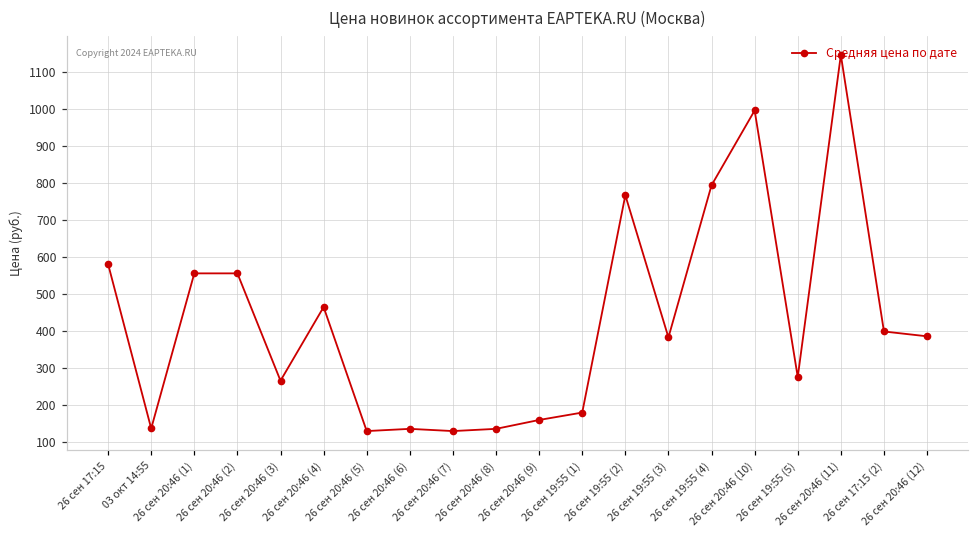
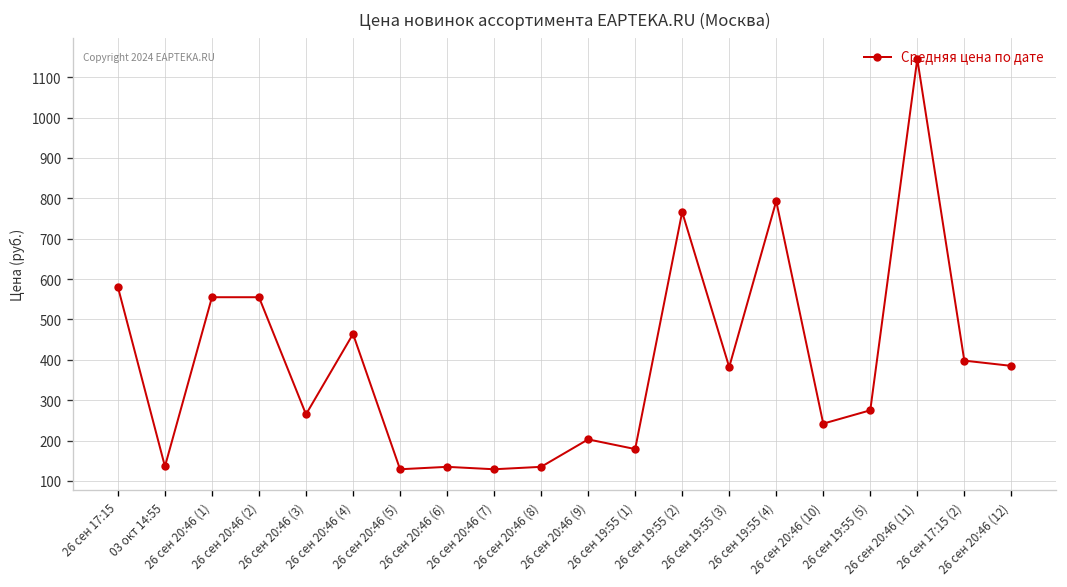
  {
    "26 сен 17:15": 580,
    "03 окт 14:55": 140,
    "26 сен 20:46 (1)": 560,
    "26 сен 20:46 (2)": 560,
    "26 сен 20:46 (3)": 270,
    "26 сен 20:46 (4)": 460,
    "26 сен 20:46 (5)": 130,
    "26 сен 20:46 (6)": 140,
    "26 сен 20:46 (7)": 130,
    "26 сен 20:46 (8)": 140,
-   "26 сен 20:46 (9)": 160,
+   "26 сен 20:46 (9)": 200,
    "26 сен 19:55 (1)": 180,
    "26 сен 19:55 (2)": 770,
    "26 сен 19:55 (3)": 380,
    "26 сен 19:55 (4)": 790,
-   "26 сен 20:46 (10)": 1000,
+   "26 сен 20:46 (10)": 240,
    "26 сен 19:55 (5)": 280,
    "26 сен 20:46 (11)": 1150,
    "26 сен 17:15 (2)": 400,
    "26 сен 20:46 (12)": 390
  }
